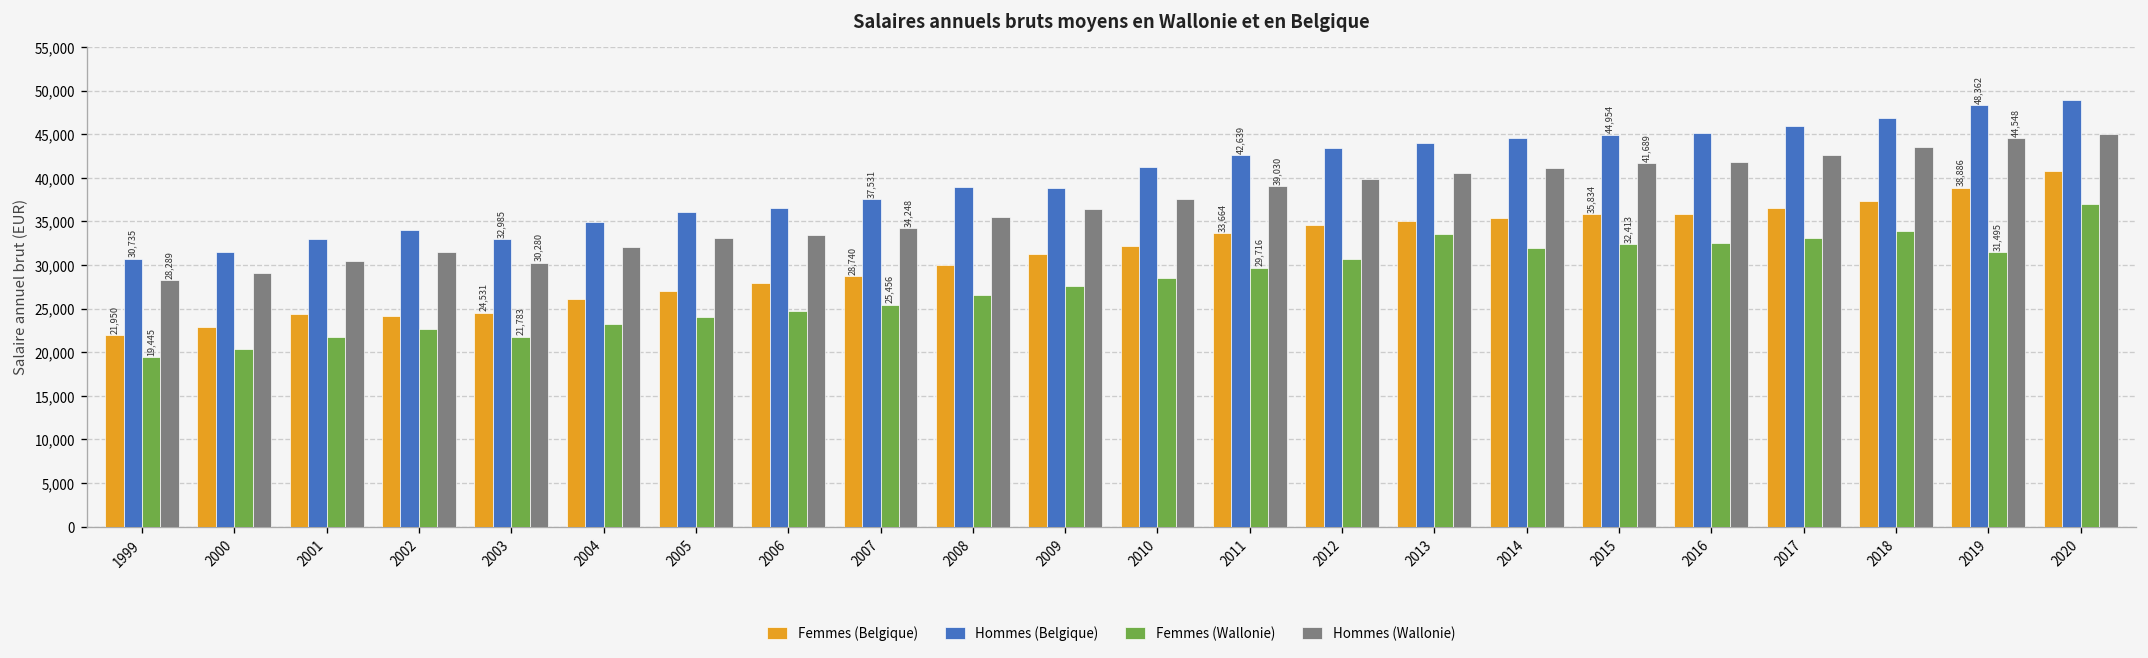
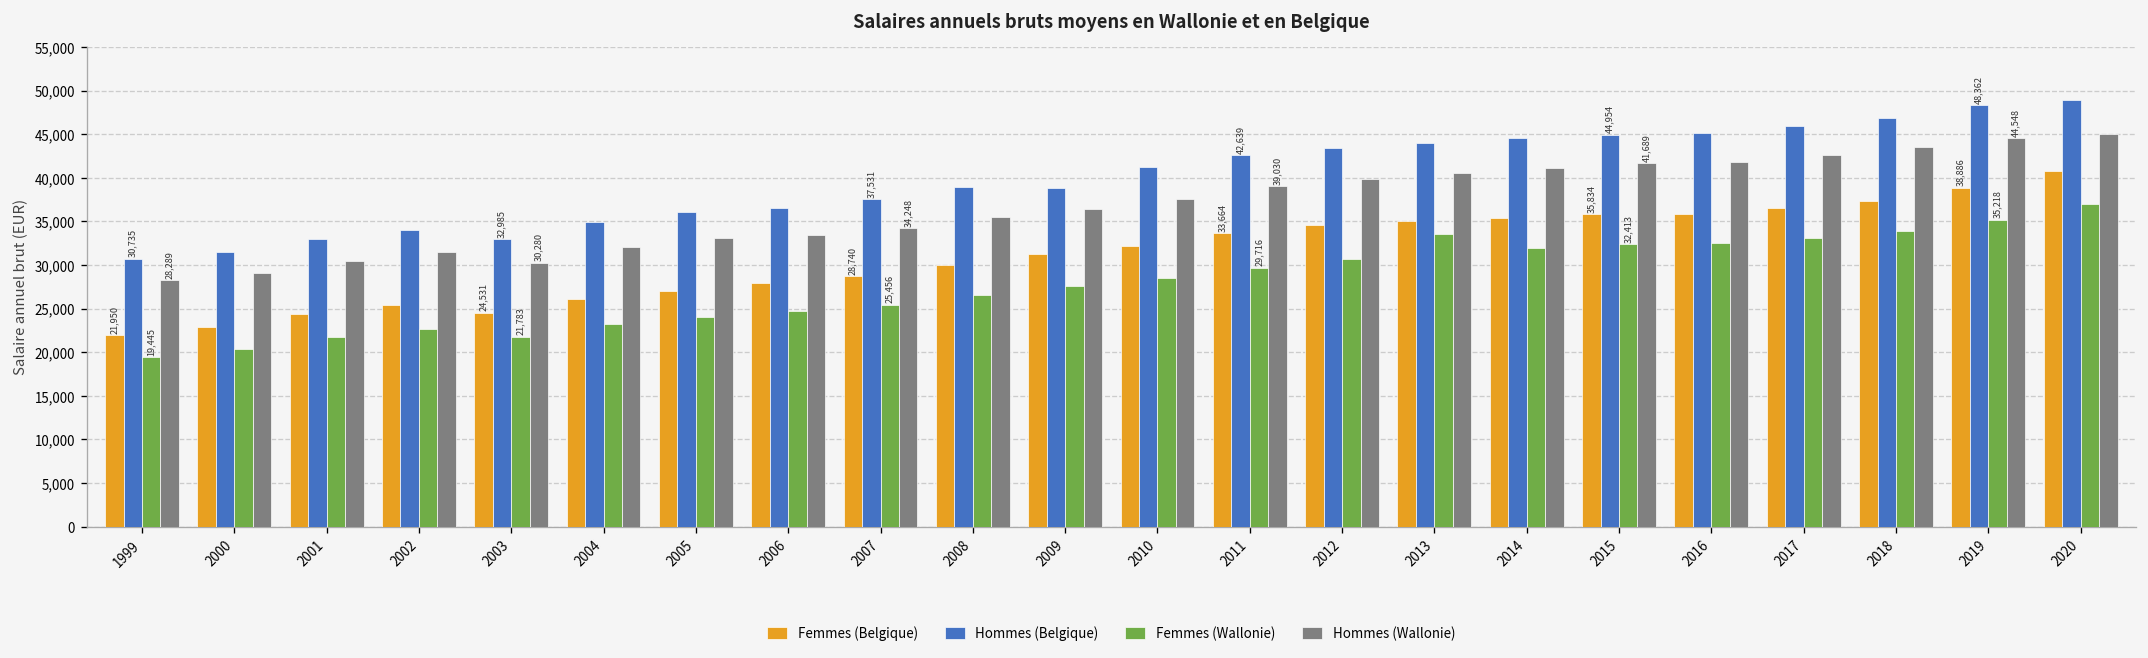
  {
    "Femmes (Belgique)": {
      "2000": "23,000",
      "2001": "24,000",
-     "2002": "24,000",
+     "2002": "25,000",
      "2004": "26,000",
      "2005": "27,000",
      "2006": "28,000",
      "2008": "30,000",
      "2009": "31,000",
      "2010": "32,000",
      "2012": "35,000",
      "2013": "35,000",
      "2014": "35,000",
      "2016": "36,000",
      "2017": "37,000",
      "2018": "37,000",
      "2020": "41,000"
    },
    "Hommes (Belgique)": {
      "1999": "30,735",
      "2003": "32,985",
      "2007": "37,531",
      "2011": "42,639",
      "2015": "44,954",
      "2019": "48,362"
    },
    "Femmes (Wallonie)": {
      "1999": "19,445",
      "2003": "21,783",
      "2007": "25,456",
      "2011": "29,716",
      "2015": "32,413",
-     "2019": "31,495"
+     "2019": "35,218"
    },
    "Hommes (Wallonie)": {
      "1999": "28,289",
      "2003": "30,280",
      "2007": "34,248",
      "2011": "39,030",
      "2015": "41,689",
      "2019": "44,548"
    }
  }
